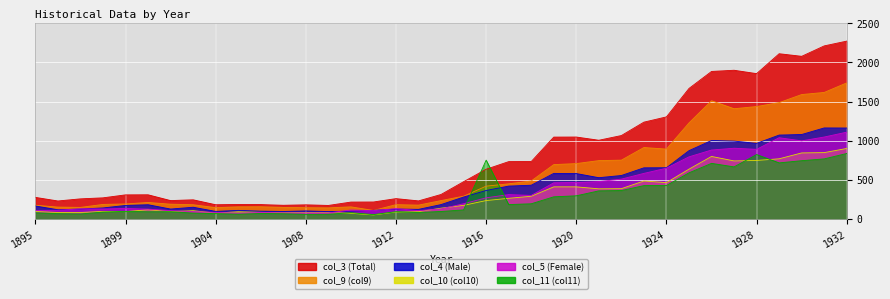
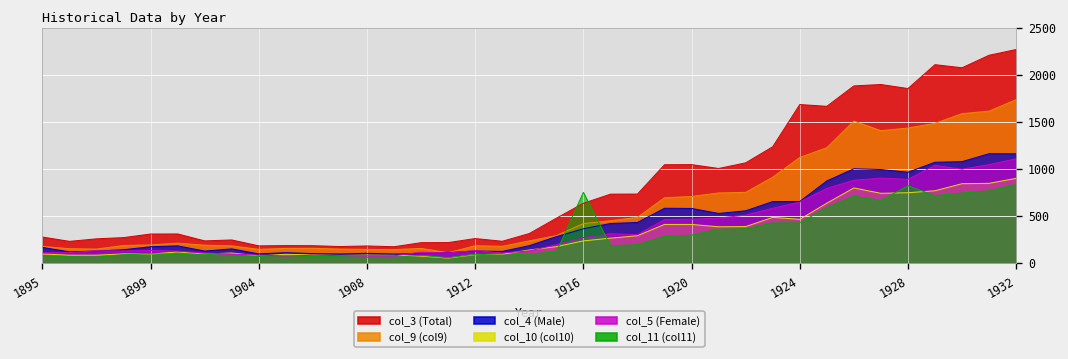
  {
    "col_3 (Total)": {
      "1895": 300,
      "1899": 300,
      "1904": 200,
      "1908": 200,
      "1912": 300,
      "1916": 600,
      "1920": 1000,
-     "1924": 1300,
+     "1924": 1700,
      "1928": 1900,
      "1932": 2300
    },
    "col_9 (col9)": {
      "1904": 100,
      "1908": 100,
      "1912": 200,
      "1916": 400,
      "1920": 700,
-     "1924": 900,
+     "1924": 1100,
      "1928": 1400,
      "1932": 1700
    },
    "col_4 (Male)": {
      "1916": 400,
      "1920": 600,
      "1928": 1000,
      "1932": 1200
    },
    "col_10 (col10)": {
      "1916": 200,
      "1920": 400,
      "1924": 500,
      "1928": 700,
      "1932": 900
    },
    "col_5 (Female)": {
      "1899": 100,
      "1916": 300,
      "1920": 500,
      "1928": 900,
      "1932": 1100
    },
    "col_11 (col11)": {
      "1916": 800,
      "1920": 300,
      "1924": 400,
      "1928": 800,
      "1932": 800
    }
  }
